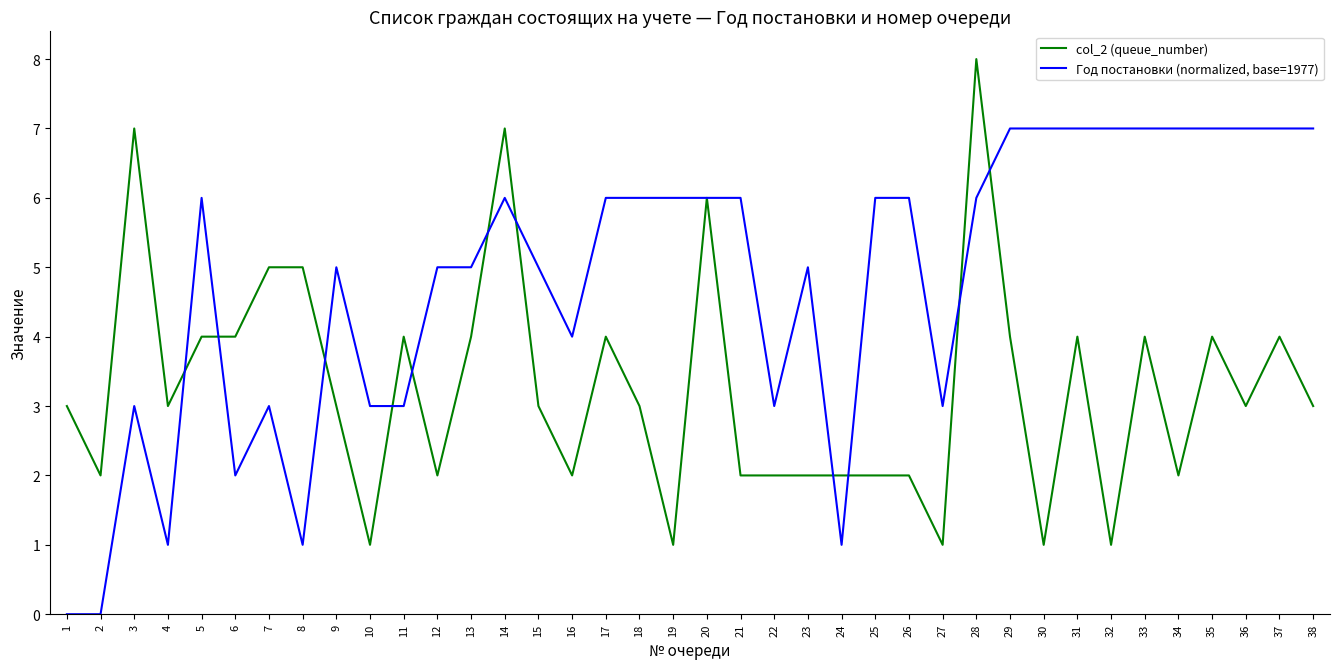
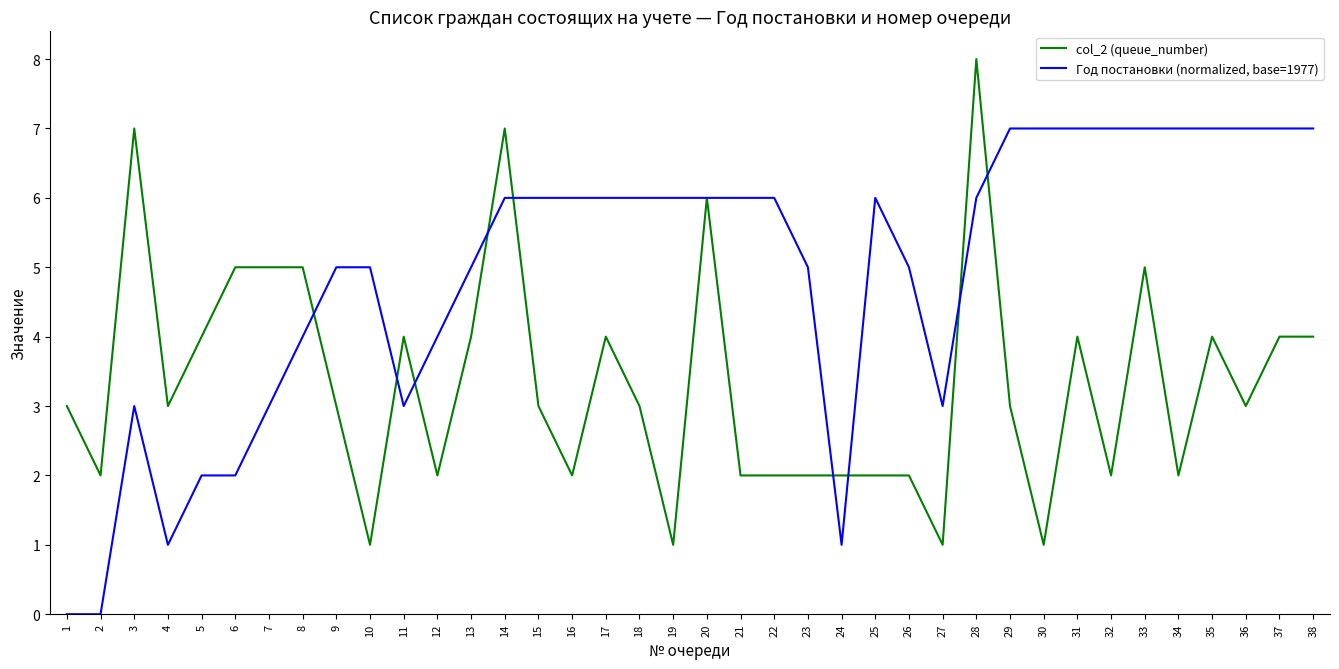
  {
    "col_2 (queue_number)": {
      "1": 3,
      "2": 2,
      "3": 7,
      "4": 3,
      "5": 4,
-     "6": 4,
+     "6": 5,
      "7": 5,
      "8": 5,
      "9": 3,
      "10": 1,
      "11": 4,
      "12": 2,
      "13": 4,
      "14": 7,
      "15": 3,
      "16": 2,
      "17": 4,
      "18": 3,
      "19": 1,
      "21": 2,
      "22": 2,
      "23": 2,
      "24": 2,
      "25": 2,
      "26": 2,
      "27": 1,
      "28": 8,
-     "29": 4,
+     "29": 3,
      "30": 1,
      "31": 4,
-     "32": 1,
-     "33": 4,
+     "32": 2,
+     "33": 5,
      "34": 2,
      "35": 4,
      "36": 3,
      "37": 4,
-     "38": 3
+     "38": 4
    },
    "Год постановки (normalized, base=1977)": {
      "1": 0.0,
      "2": 0.0,
      "3": 3.0,
      "4": 1.0,
-     "5": 6.0,
+     "5": 2.0,
      "6": 2.0,
      "7": 3.0,
-     "8": 1.0,
+     "8": 4.0,
      "9": 5.0,
-     "10": 3.0,
+     "10": 5.0,
      "11": 3.0,
-     "12": 5.0,
+     "12": 4.0,
      "13": 5.0,
      "14": 6.0,
-     "15": 5.0,
-     "16": 4.0,
+     "15": 6.0,
+     "16": 6.0,
      "17": 6.0,
      "18": 6.0,
      "19": 6.0,
      "21": 6.0,
-     "22": 3.0,
+     "22": 6.0,
      "23": 5.0,
      "24": 1.0,
      "25": 6.0,
-     "26": 6.0,
+     "26": 5.0,
      "27": 3.0,
      "28": 6.0,
      "29": 7.0,
      "30": 7.0,
      "31": 7.0,
      "32": 7.0,
      "33": 7.0,
      "34": 7.0,
      "35": 7.0,
      "36": 7.0,
      "37": 7.0,
      "38": 7.0
    }
  }
